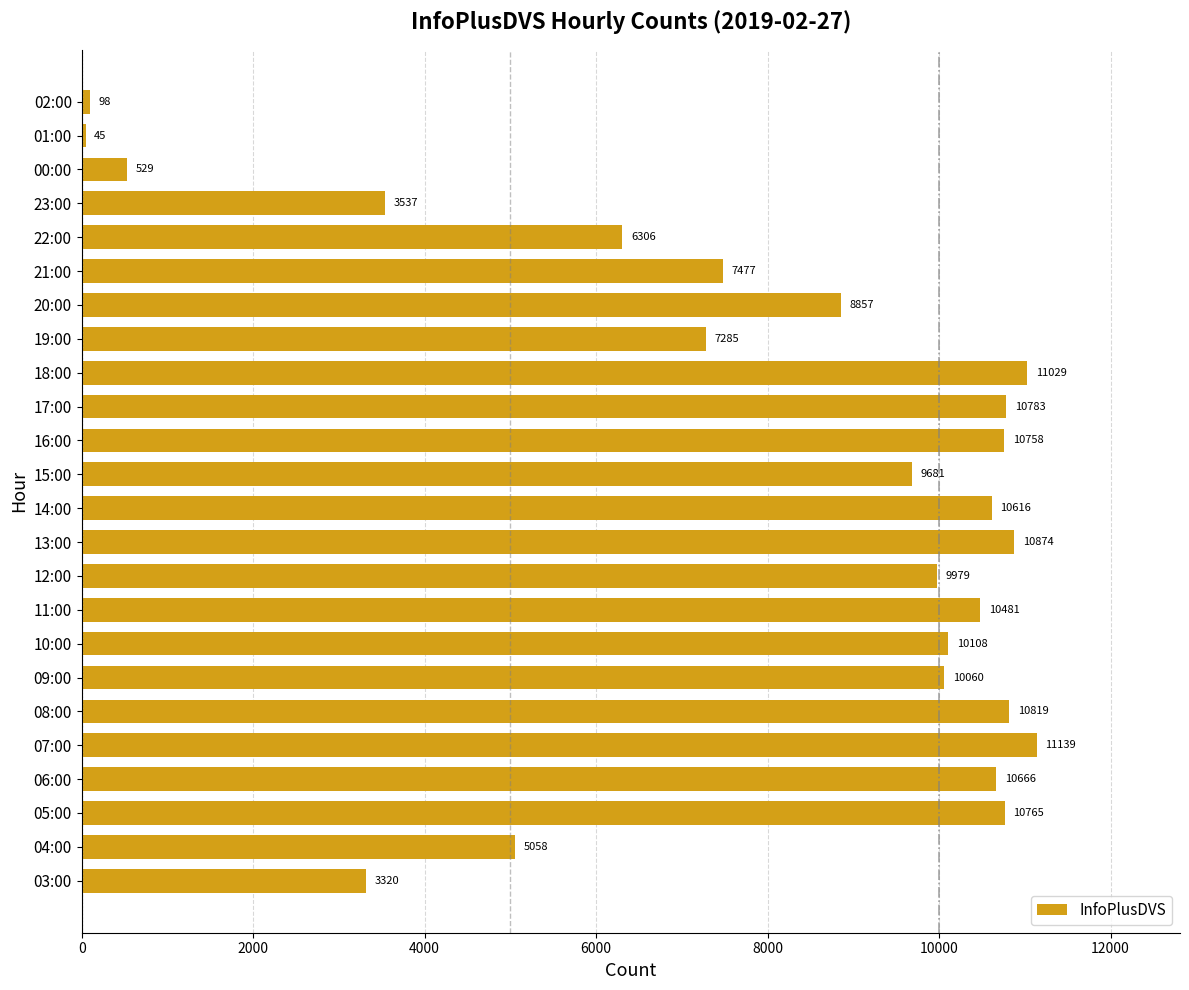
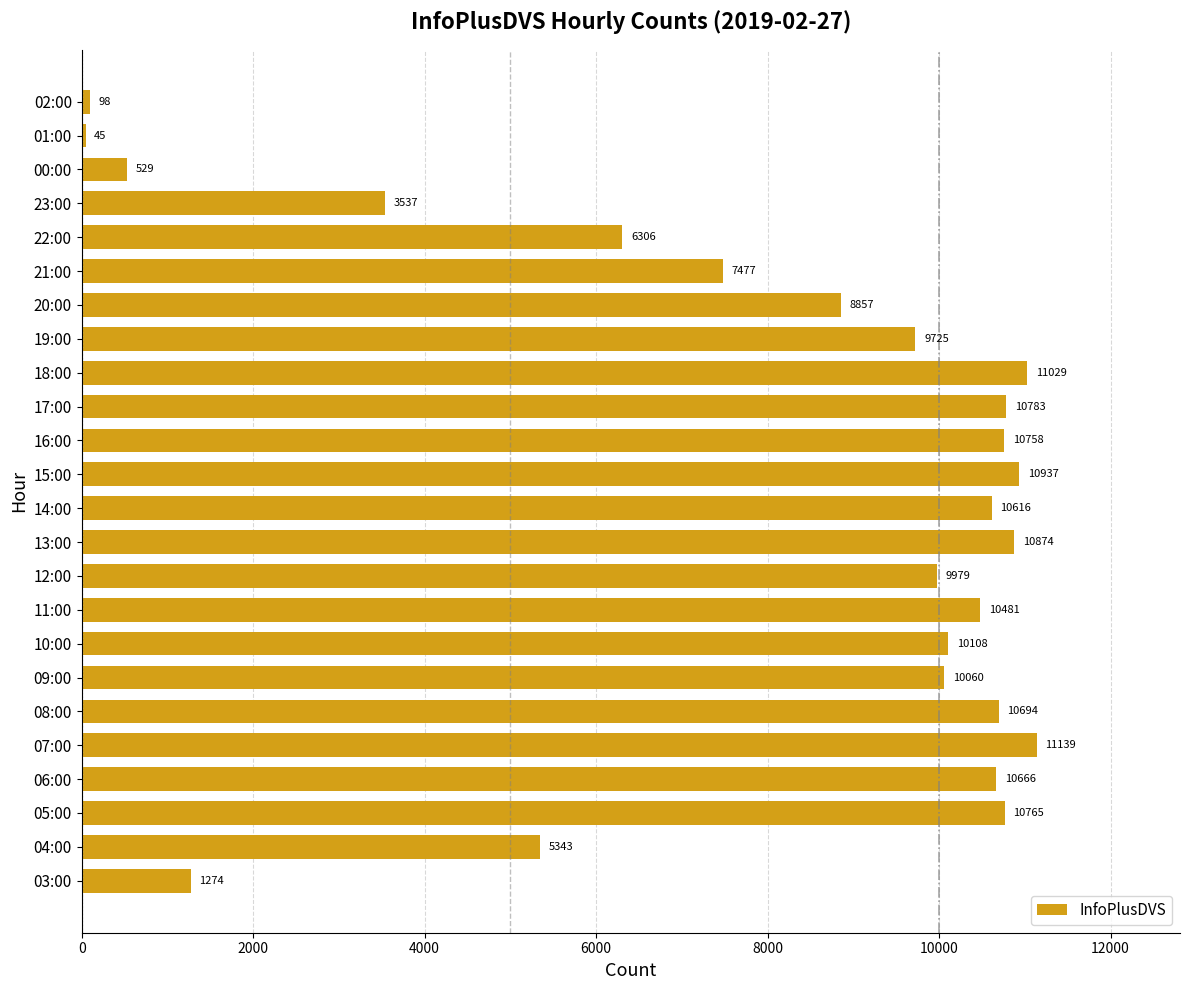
  {
    "02:00": 98,
    "01:00": 45,
    "00:00": 529,
    "23:00": 3537,
    "22:00": 6306,
    "21:00": 7477,
    "20:00": 8857,
-   "19:00": 7285,
+   "19:00": 9725,
    "18:00": 11029,
    "17:00": 10783,
    "16:00": 10758,
-   "15:00": 9681,
+   "15:00": 10937,
    "14:00": 10616,
    "13:00": 10874,
    "12:00": 9979,
    "11:00": 10481,
    "10:00": 10108,
    "09:00": 10060,
-   "08:00": 10819,
+   "08:00": 10694,
    "07:00": 11139,
    "06:00": 10666,
    "05:00": 10765,
-   "04:00": 5058,
-   "03:00": 3320
+   "04:00": 5343,
+   "03:00": 1274
  }
